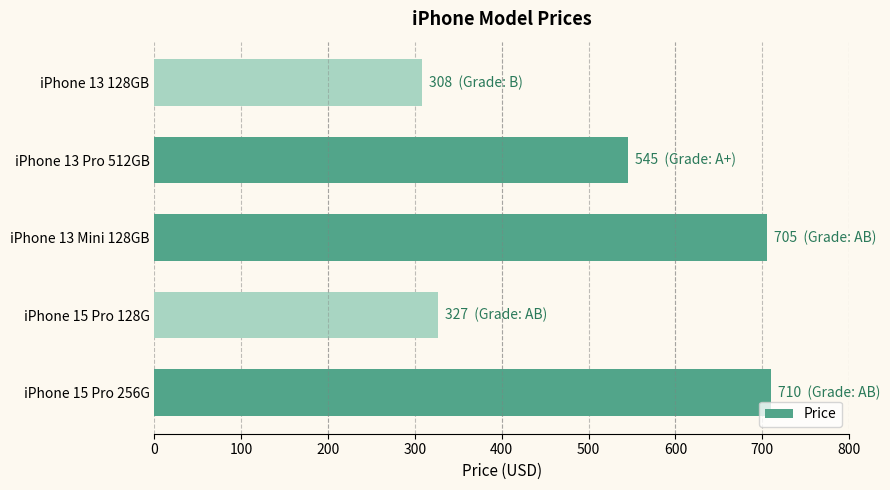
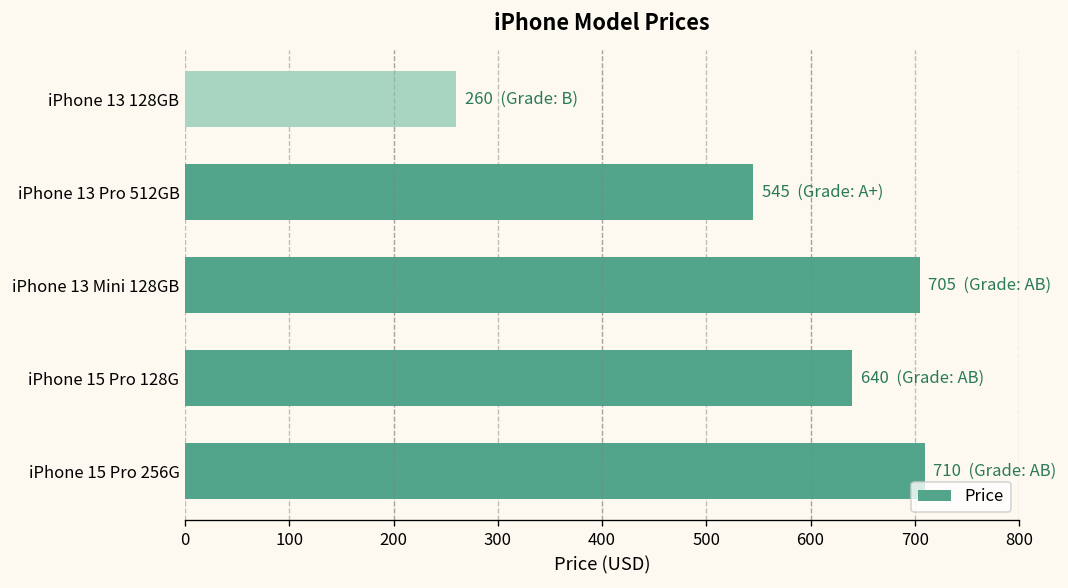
  {
-   "iPhone 13 128GB": 308,
+   "iPhone 13 128GB": 260,
    "iPhone 13 Pro 512GB": 545,
    "iPhone 13 Mini 128GB": 705,
-   "iPhone 15 Pro 128G": 327,
+   "iPhone 15 Pro 128G": 640,
    "iPhone 15 Pro 256G": 710
  }
